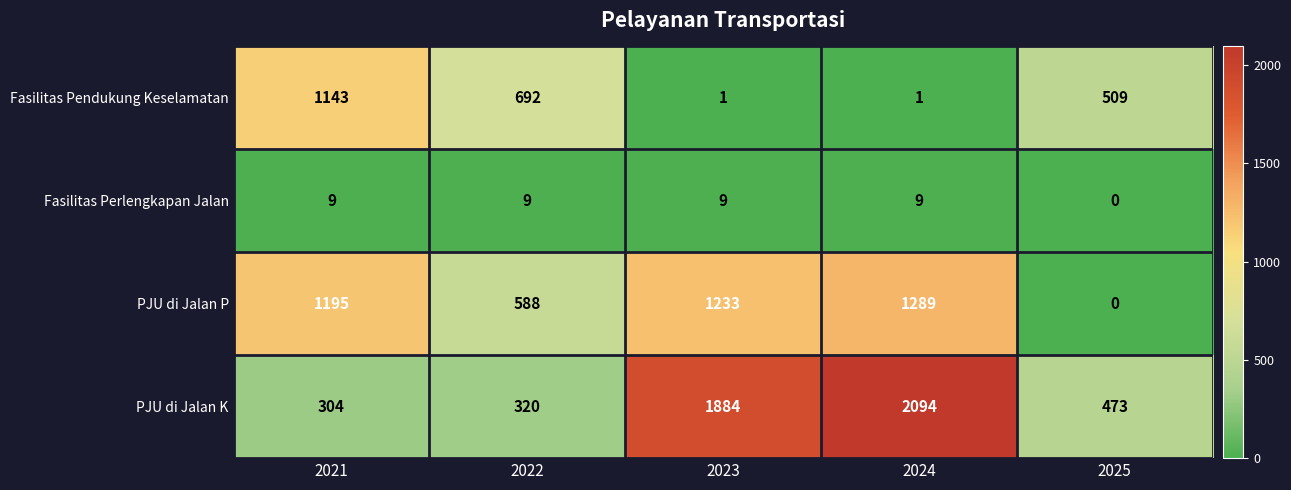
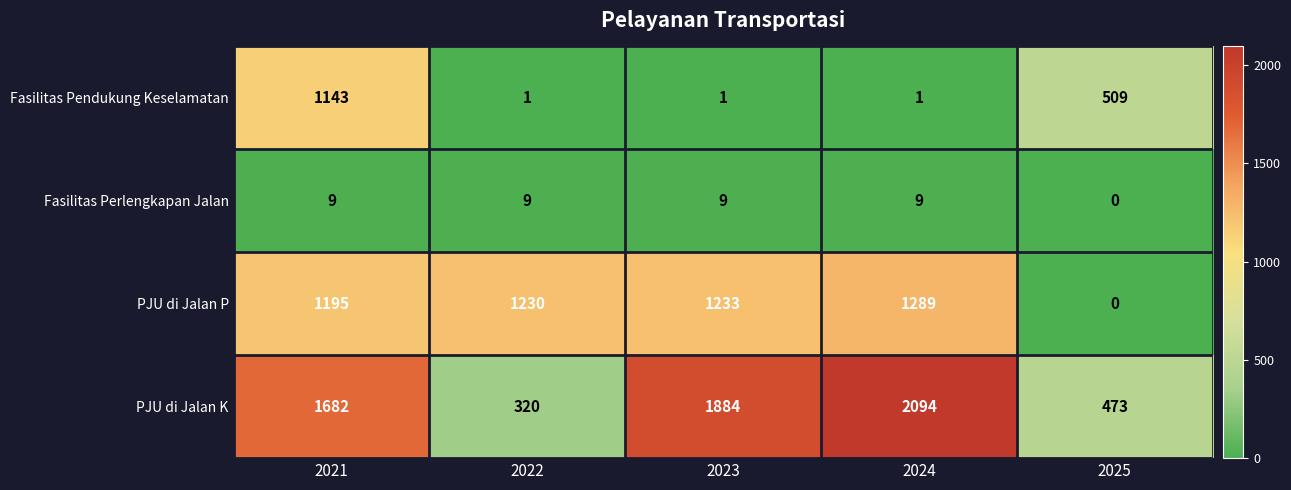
  {
    "Fasilitas Pendukung Keselamatan": {
      "2021": 1143,
-     "2022": 692,
+     "2022": 1,
      "2023": 1,
      "2024": 1,
      "2025": 509
    },
    "Fasilitas Perlengkapan Jalan": {
      "2021": 9,
      "2022": 9,
      "2023": 9,
      "2024": 9,
      "2025": 0
    },
    "PJU di Jalan P": {
      "2021": 1195,
-     "2022": 588,
+     "2022": 1230,
      "2023": 1233,
      "2024": 1289,
      "2025": 0
    },
    "PJU di Jalan K": {
-     "2021": 304,
+     "2021": 1682,
      "2022": 320,
      "2023": 1884,
      "2024": 2094,
      "2025": 473
    }
  }
